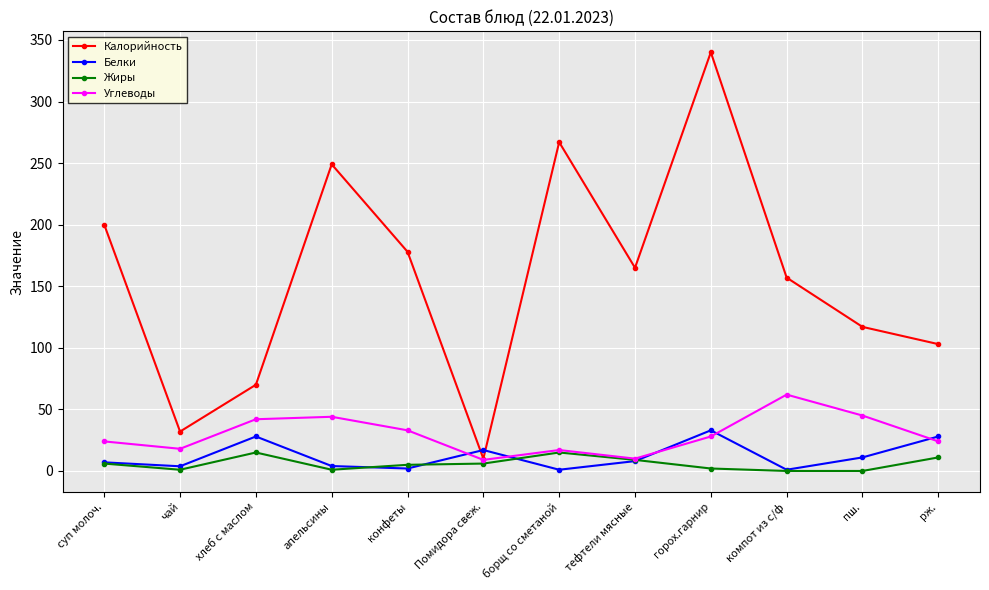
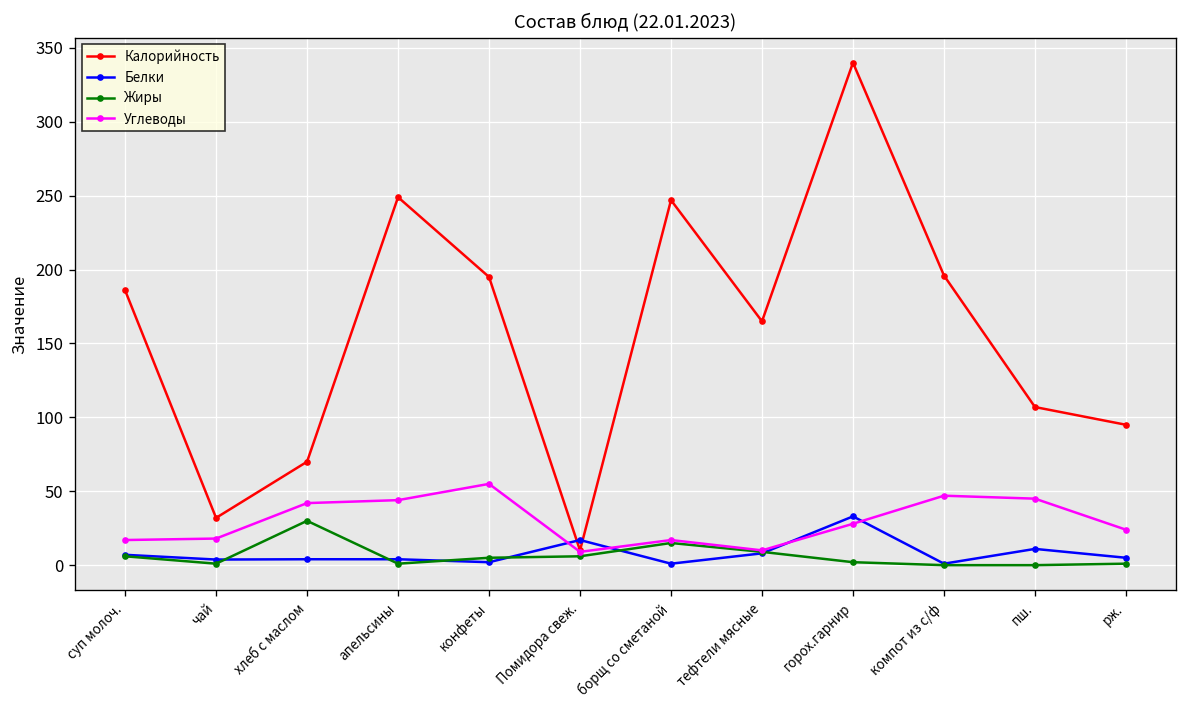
  {
    "Калорийность": {
-     "суп молоч.": 200,
+     "суп молоч.": 186,
      "чай": 32,
      "хлеб с маслом": 70,
      "апельсины": 249,
-     "конфеты": 178,
-     "борщ со сметаной": 267,
+     "конфеты": 195,
+     "борщ со сметаной": 247,
      "тефтели мясные": 165,
      "горох.гарнир": 340,
-     "компот из с/ф": 157,
-     "пш.": 117,
-     "рж.": 103
+     "компот из с/ф": 196,
+     "пш.": 107,
+     "рж.": 95
    },
    "Белки": {
      "чай": 4,
-     "хлеб с маслом": 28,
+     "хлеб с маслом": 4,
      "апельсины": 4,
      "конфеты": 2,
      "Помидора свеж.": 17,
      "борщ со сметаной": 1,
      "горох.гарнир": 33,
      "пш.": 11,
-     "рж.": 28
+     "рж.": 5
    },
    "Жиры": {
      "чай": 1,
-     "хлеб с маслом": 15,
+     "хлеб с маслом": 30,
      "апельсины": 1,
      "конфеты": 5,
      "Помидора свеж.": 6,
      "горох.гарнир": 2,
      "пш.": 0,
-     "рж.": 11
+     "рж.": 1
    },
    "Углеводы": {
-     "суп молоч.": 24,
+     "суп молоч.": 17,
      "чай": 18,
      "хлеб с маслом": 42,
      "апельсины": 44,
-     "конфеты": 33,
+     "конфеты": 55,
      "горох.гарнир": 28,
-     "компот из с/ф": 62,
+     "компот из с/ф": 47,
      "пш.": 45,
      "рж.": 24
    }
  }
